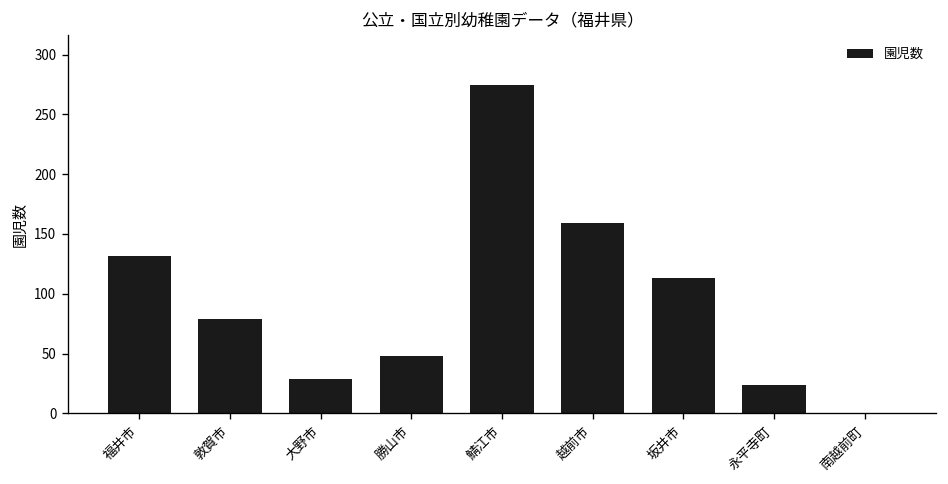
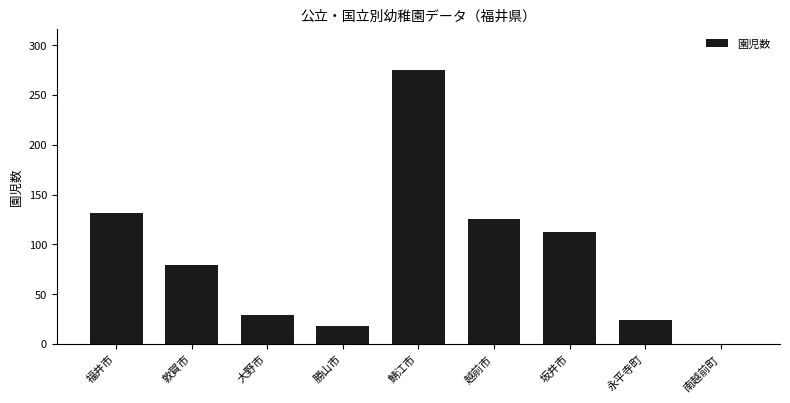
  {
    "福井市": 130,
    "敦賀市": 80,
    "大野市": 30,
-   "勝山市": 50,
+   "勝山市": 20,
    "鯖江市": 280,
-   "越前市": 160,
+   "越前市": 130,
    "坂井市": 110,
    "永平寺町": 20,
    "南越前町": 0
  }
